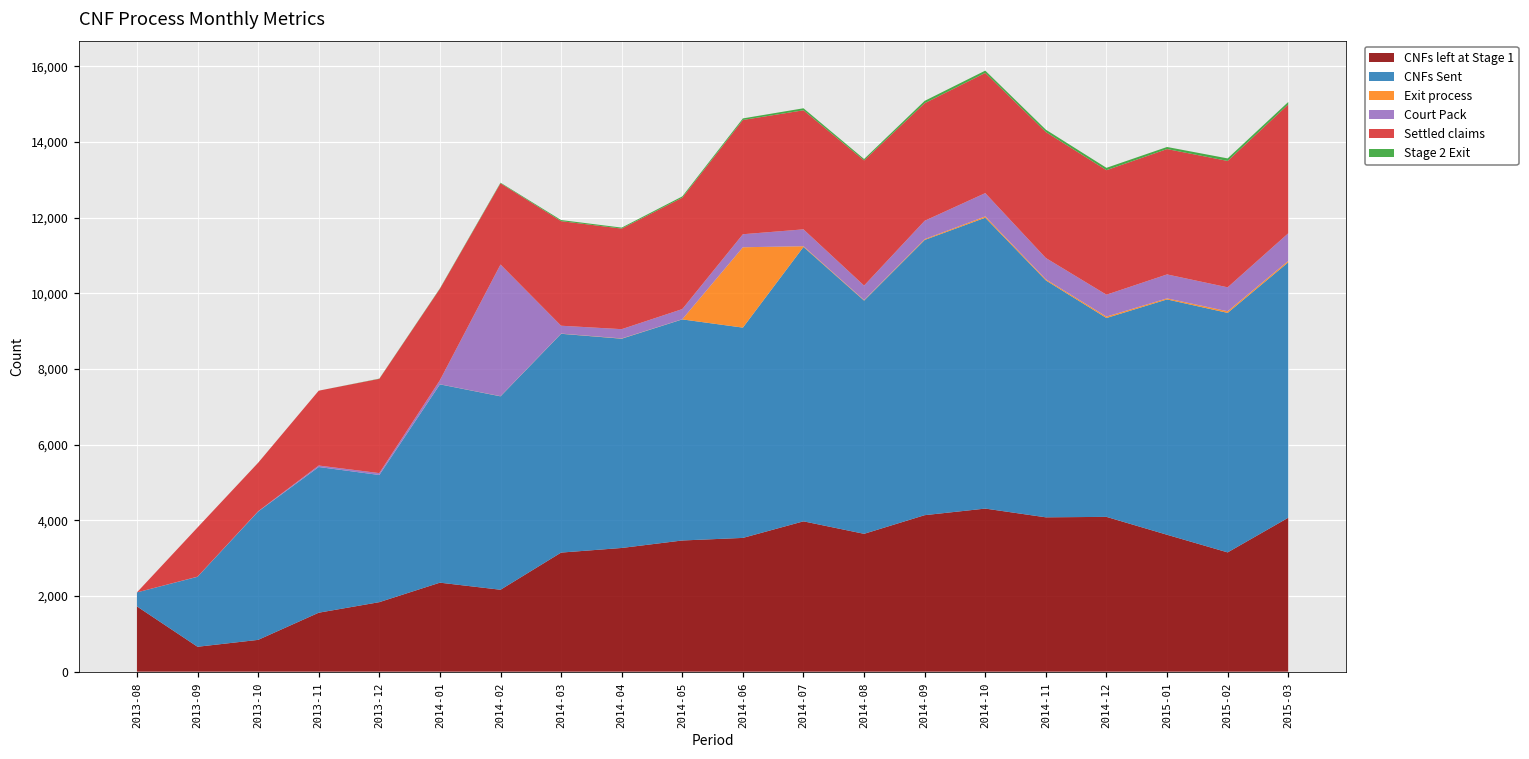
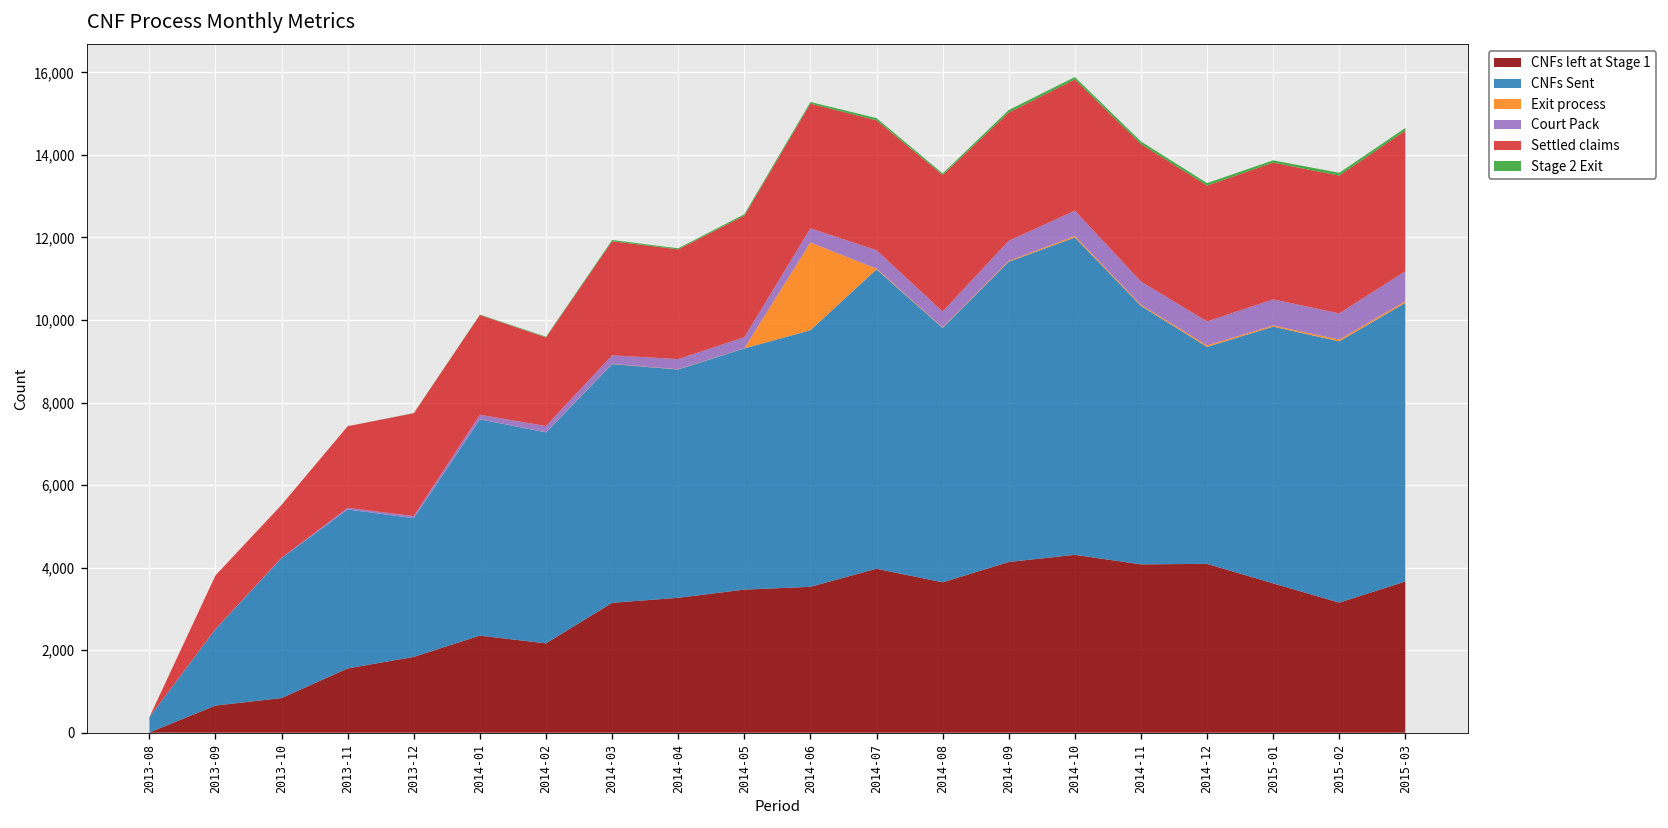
  {
    "CNFs left at Stage 1": {
-     "2013-08": "1,700",
+     "2013-08": "0",
      "2013-09": "700",
      "2013-10": "800",
      "2013-11": "1,600",
      "2013-12": "1,800",
      "2014-01": "2,400",
      "2014-02": "2,200",
      "2014-03": "3,100",
      "2014-04": "3,300",
      "2014-05": "3,500",
      "2014-06": "3,500",
      "2014-07": "4,000",
      "2014-08": "3,600",
      "2014-09": "4,100",
      "2014-10": "4,300",
      "2014-11": "4,100",
      "2014-12": "4,100",
      "2015-01": "3,600",
      "2015-02": "3,200",
-     "2015-03": "4,100"
+     "2015-03": "3,700"
    },
    "CNFs Sent": {
-     "2014-06": "5,600"
+     "2014-06": "6,200"
    },
    "Exit process": {
      "2014-06": "2,100"
    },
    "Court Pack": {
      "2014-01": "100",
-     "2014-02": "3,500",
+     "2014-02": "100",
      "2014-03": "200",
      "2014-04": "200",
      "2014-05": "300",
      "2014-06": "300",
      "2014-07": "400",
      "2014-08": "400",
      "2014-09": "500",
      "2014-10": "600",
      "2014-11": "600",
      "2014-12": "600",
      "2015-01": "600",
      "2015-02": "600",
      "2015-03": "700"
    }
  }
